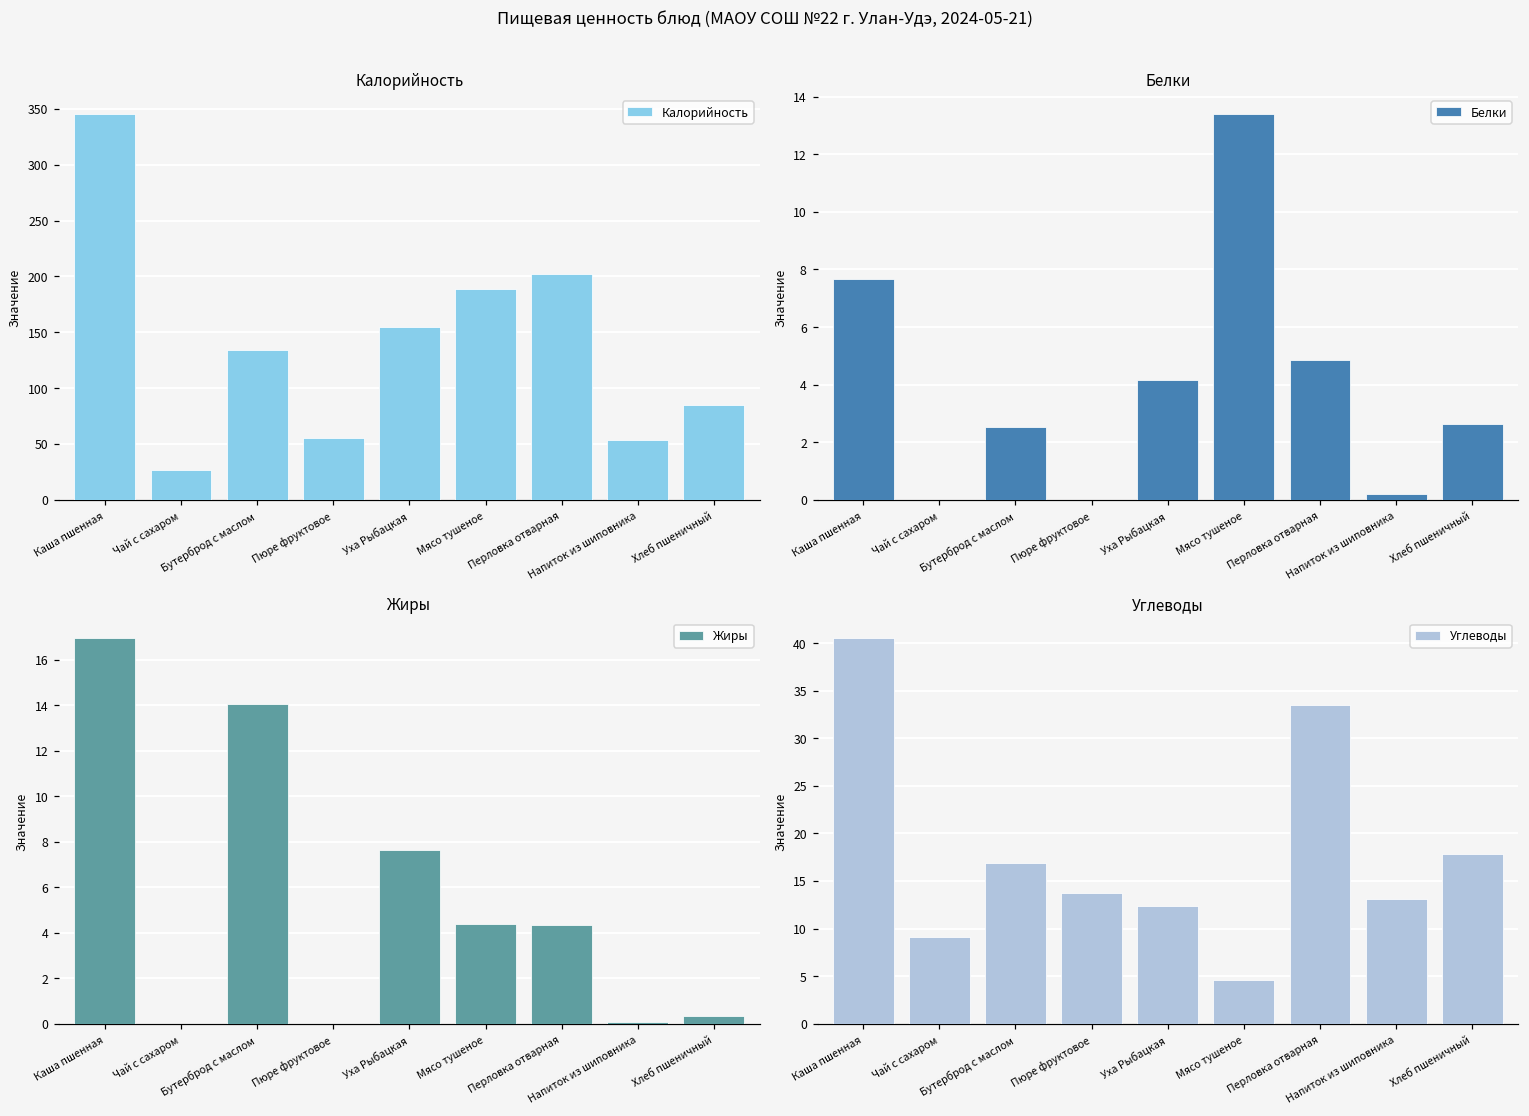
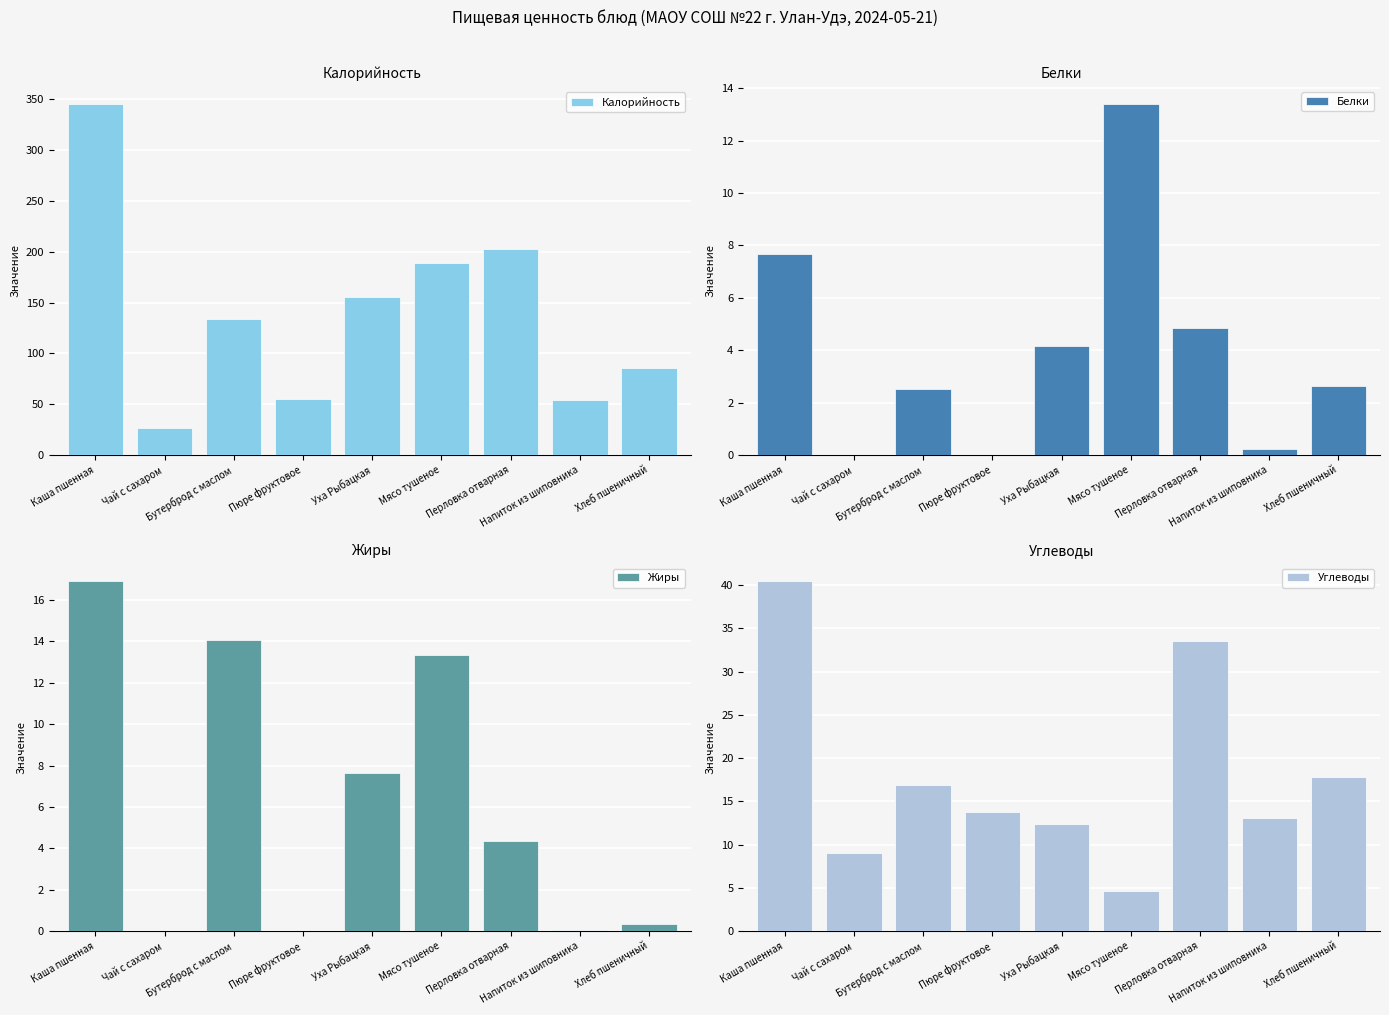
  {
    "Калорийность": {
      "Каша пшенная": 345,
      "Чай с сахаром": 26,
      "Бутерброд с маслом": 134,
      "Пюре фруктовое": 55,
      "Уха Рыбацкая": 155,
      "Мясо тушеное": 189,
      "Перловка отварная": 202,
      "Напиток из шиповника": 54,
      "Хлеб пшеничный": 85
    },
    "Белки": {
      "Каша пшенная": 7.7,
      "Чай с сахаром": 0.0,
      "Бутерброд с маслом": 2.5,
      "Пюре фруктовое": 0.0,
      "Уха Рыбацкая": 4.2,
      "Мясо тушеное": 13.4,
      "Перловка отварная": 4.9,
      "Напиток из шиповника": 0.2,
      "Хлеб пшеничный": 2.6
    },
    "Жиры": {
      "Каша пшенная": 16.9,
      "Чай с сахаром": 0.0,
      "Бутерброд с маслом": 14.1,
      "Пюре фруктовое": 0.0,
      "Уха Рыбацкая": 7.7,
-     "Мясо тушеное": 4.4,
+     "Мясо тушеное": 13.3,
      "Перловка отварная": 4.3,
      "Хлеб пшеничный": 0.4
    },
    "Углеводы": {
      "Каша пшенная": 41,
      "Чай с сахаром": 9,
      "Бутерброд с маслом": 17,
      "Пюре фруктовое": 14,
      "Уха Рыбацкая": 12,
      "Мясо тушеное": 5,
      "Перловка отварная": 34,
      "Напиток из шиповника": 13,
      "Хлеб пшеничный": 18
    }
  }
